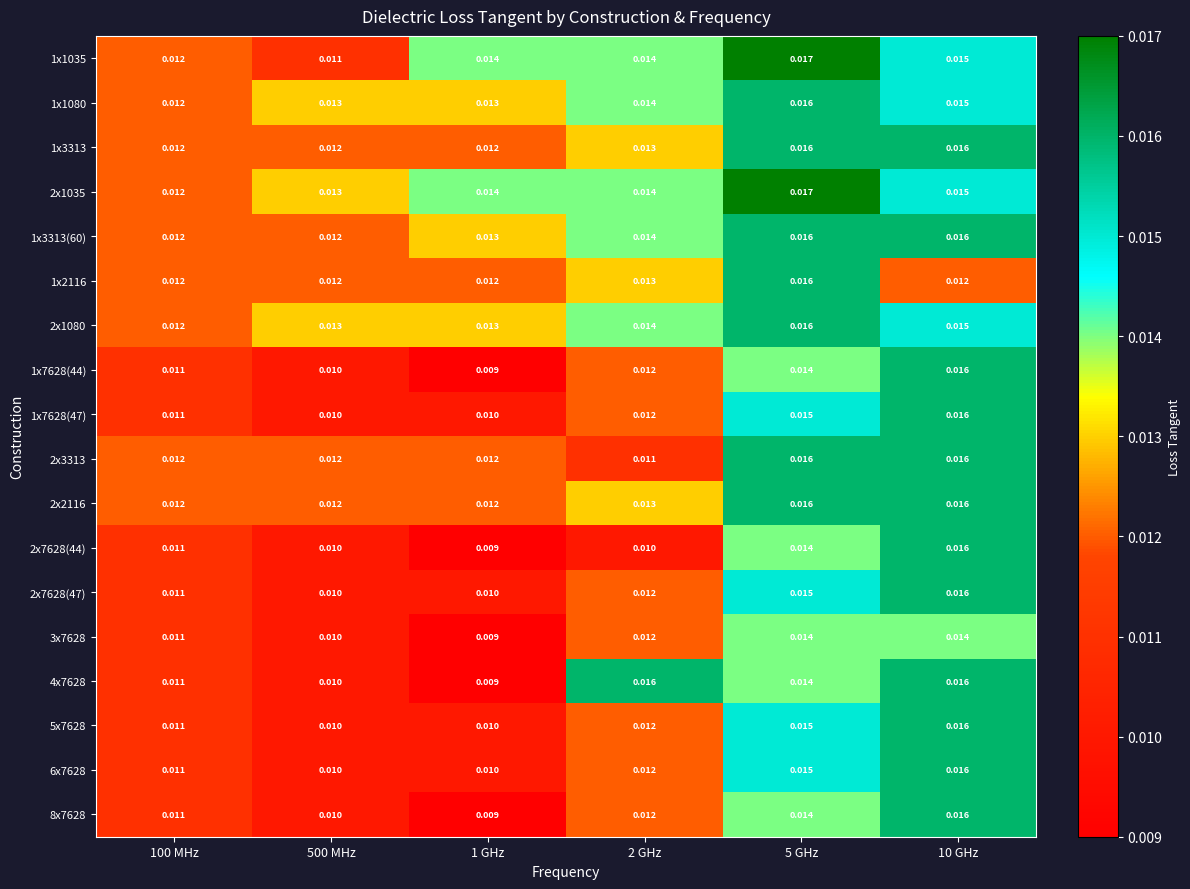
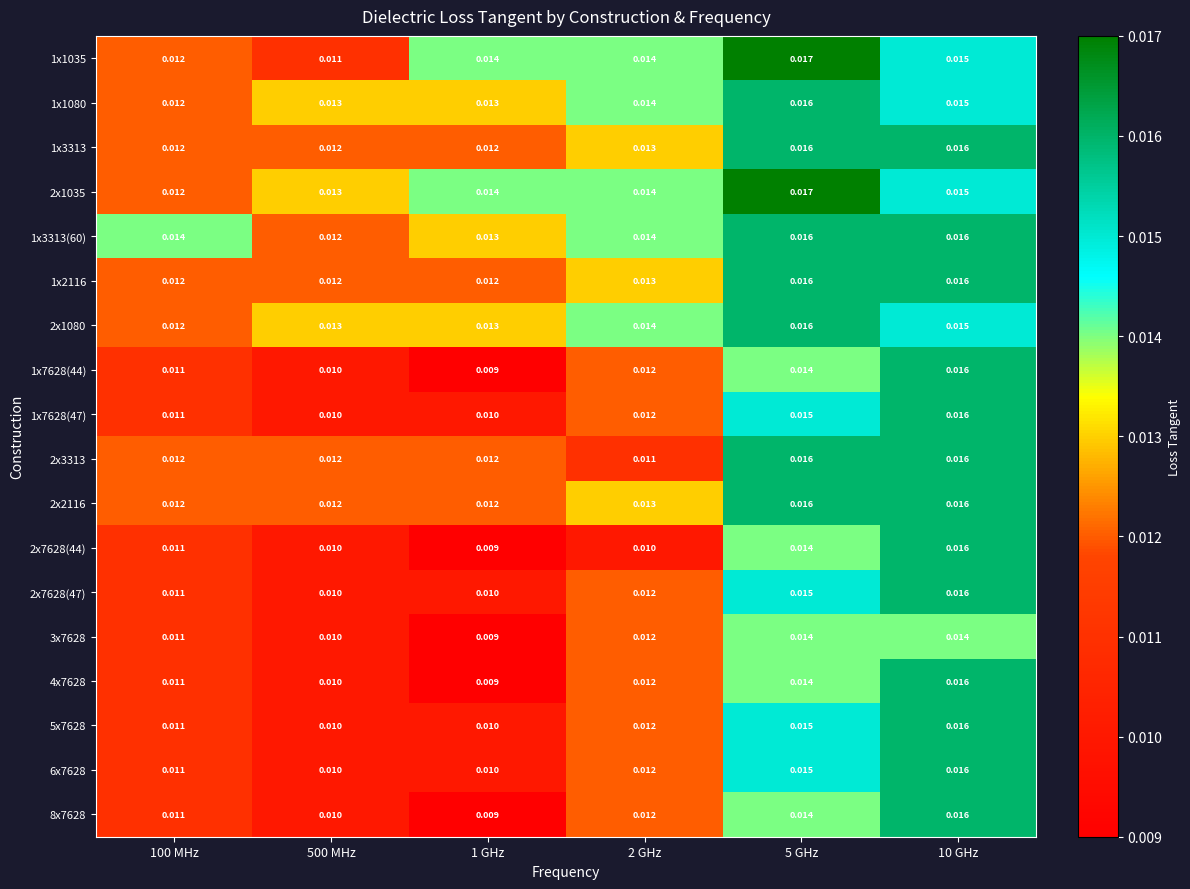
  {
    "1x1035": {
      "100 MHz": 0.012,
      "500 MHz": 0.011,
      "1 GHz": 0.014,
      "2 GHz": 0.014,
      "5 GHz": 0.017,
      "10 GHz": 0.015
    },
    "1x1080": {
      "100 MHz": 0.012,
      "500 MHz": 0.013,
      "1 GHz": 0.013,
      "2 GHz": 0.014,
      "5 GHz": 0.016,
      "10 GHz": 0.015
    },
    "1x3313": {
      "100 MHz": 0.012,
      "500 MHz": 0.012,
      "1 GHz": 0.012,
      "2 GHz": 0.013,
      "5 GHz": 0.016,
      "10 GHz": 0.016
    },
    "2x1035": {
      "100 MHz": 0.012,
      "500 MHz": 0.013,
      "1 GHz": 0.014,
      "2 GHz": 0.014,
      "5 GHz": 0.017,
      "10 GHz": 0.015
    },
    "1x3313(60)": {
-     "100 MHz": 0.012,
+     "100 MHz": 0.014,
      "500 MHz": 0.012,
      "1 GHz": 0.013,
      "2 GHz": 0.014,
      "5 GHz": 0.016,
      "10 GHz": 0.016
    },
    "1x2116": {
      "100 MHz": 0.012,
      "500 MHz": 0.012,
      "1 GHz": 0.012,
      "2 GHz": 0.013,
      "5 GHz": 0.016,
-     "10 GHz": 0.012
+     "10 GHz": 0.016
    },
    "2x1080": {
      "100 MHz": 0.012,
      "500 MHz": 0.013,
      "1 GHz": 0.013,
      "2 GHz": 0.014,
      "5 GHz": 0.016,
      "10 GHz": 0.015
    },
    "1x7628(44)": {
      "100 MHz": 0.011,
      "500 MHz": 0.010,
      "1 GHz": 0.009,
      "2 GHz": 0.012,
      "5 GHz": 0.014,
      "10 GHz": 0.016
    },
    "1x7628(47)": {
      "100 MHz": 0.011,
      "500 MHz": 0.010,
      "1 GHz": 0.010,
      "2 GHz": 0.012,
      "5 GHz": 0.015,
      "10 GHz": 0.016
    },
    "2x3313": {
      "100 MHz": 0.012,
      "500 MHz": 0.012,
      "1 GHz": 0.012,
      "2 GHz": 0.011,
      "5 GHz": 0.016,
      "10 GHz": 0.016
    },
    "2x2116": {
      "100 MHz": 0.012,
      "500 MHz": 0.012,
      "1 GHz": 0.012,
      "2 GHz": 0.013,
      "5 GHz": 0.016,
      "10 GHz": 0.016
    },
    "2x7628(44)": {
      "100 MHz": 0.011,
      "500 MHz": 0.010,
      "1 GHz": 0.009,
      "2 GHz": 0.010,
      "5 GHz": 0.014,
      "10 GHz": 0.016
    },
    "2x7628(47)": {
      "100 MHz": 0.011,
      "500 MHz": 0.010,
      "1 GHz": 0.010,
      "2 GHz": 0.012,
      "5 GHz": 0.015,
      "10 GHz": 0.016
    },
    "3x7628": {
      "100 MHz": 0.011,
      "500 MHz": 0.010,
      "1 GHz": 0.009,
      "2 GHz": 0.012,
      "5 GHz": 0.014,
      "10 GHz": 0.014
    },
    "4x7628": {
      "100 MHz": 0.011,
      "500 MHz": 0.010,
      "1 GHz": 0.009,
-     "2 GHz": 0.016,
+     "2 GHz": 0.012,
      "5 GHz": 0.014,
      "10 GHz": 0.016
    },
    "5x7628": {
      "100 MHz": 0.011,
      "500 MHz": 0.010,
      "1 GHz": 0.010,
      "2 GHz": 0.012,
      "5 GHz": 0.015,
      "10 GHz": 0.016
    },
    "6x7628": {
      "100 MHz": 0.011,
      "500 MHz": 0.010,
      "1 GHz": 0.010,
      "2 GHz": 0.012,
      "5 GHz": 0.015,
      "10 GHz": 0.016
    },
    "8x7628": {
      "100 MHz": 0.011,
      "500 MHz": 0.010,
      "1 GHz": 0.009,
      "2 GHz": 0.012,
      "5 GHz": 0.014,
      "10 GHz": 0.016
    }
  }
